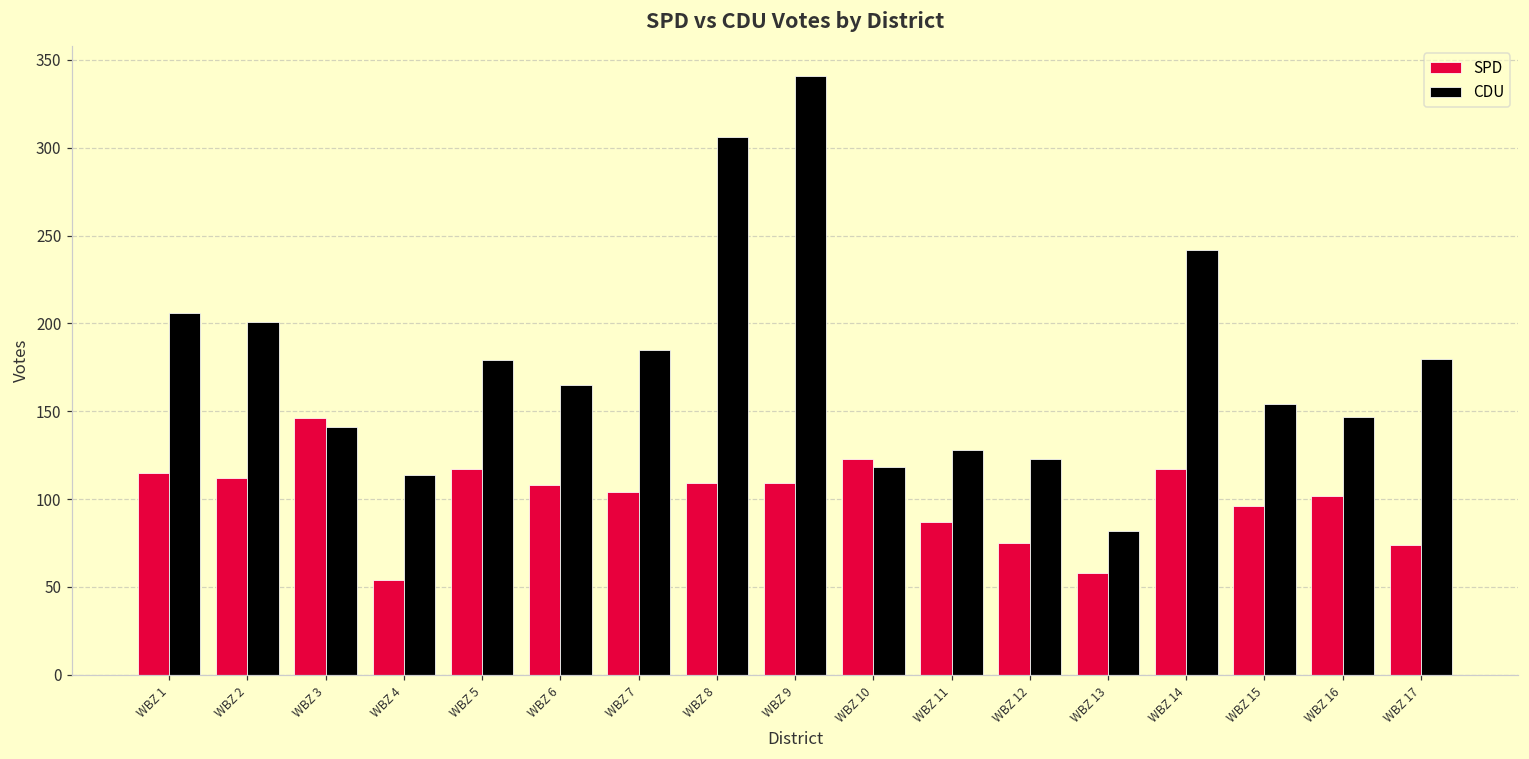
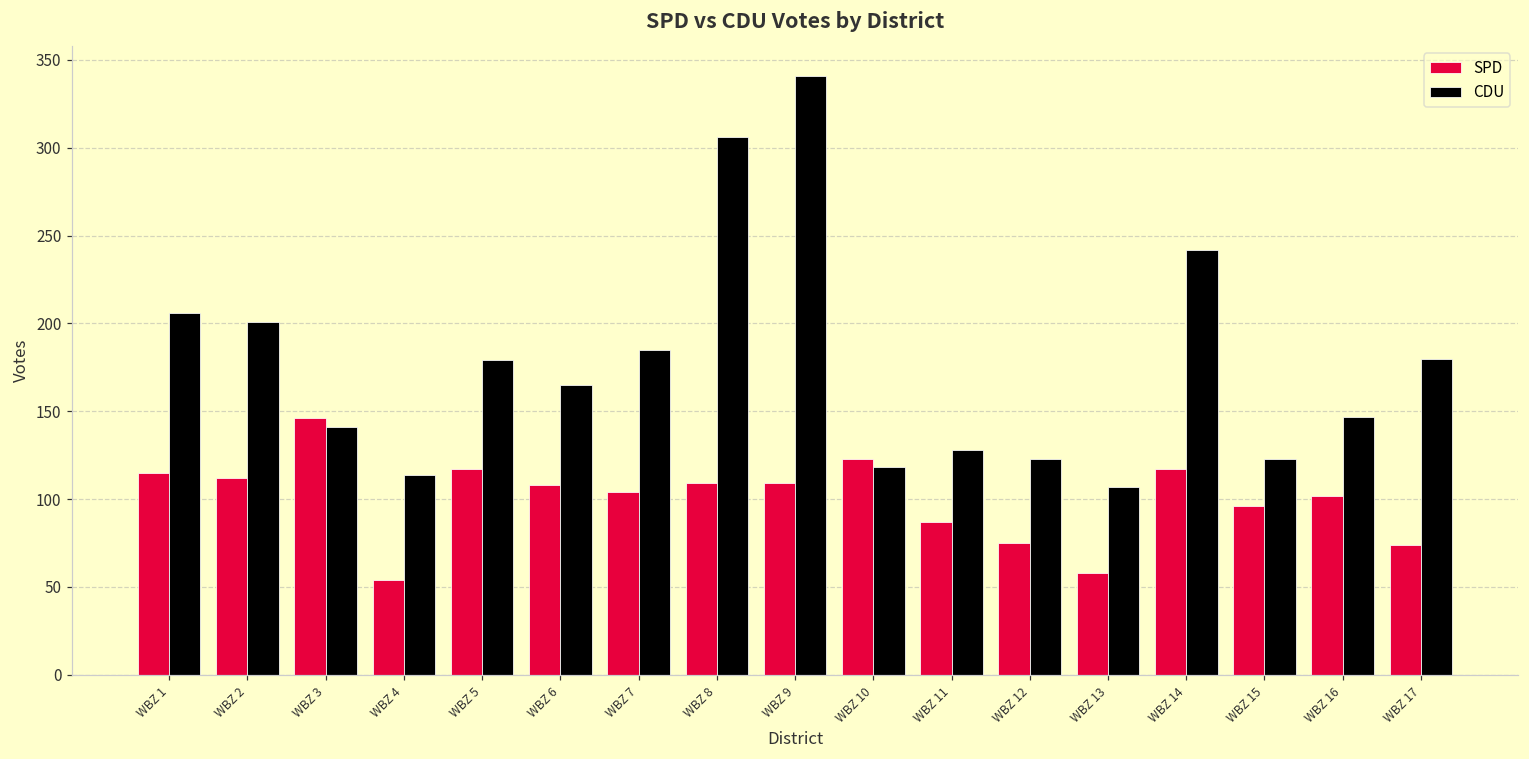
  {
    "SPD": {
      "WBZ 1": 115,
      "WBZ 2": 112,
      "WBZ 3": 146,
      "WBZ 4": 54,
      "WBZ 5": 117,
      "WBZ 6": 108,
      "WBZ 7": 104,
      "WBZ 8": 109,
      "WBZ 9": 109,
      "WBZ 10": 123,
      "WBZ 11": 87,
      "WBZ 12": 75,
      "WBZ 13": 58,
      "WBZ 14": 117,
      "WBZ 15": 96,
      "WBZ 16": 102,
      "WBZ 17": 74
    },
    "CDU": {
      "WBZ 1": 206,
      "WBZ 2": 201,
      "WBZ 3": 141,
      "WBZ 4": 114,
      "WBZ 5": 179,
      "WBZ 6": 165,
      "WBZ 7": 185,
      "WBZ 8": 306,
      "WBZ 9": 341,
      "WBZ 10": 118,
      "WBZ 11": 128,
      "WBZ 12": 123,
-     "WBZ 13": 82,
+     "WBZ 13": 107,
      "WBZ 14": 242,
-     "WBZ 15": 154,
+     "WBZ 15": 123,
      "WBZ 16": 147,
      "WBZ 17": 180
    }
  }
